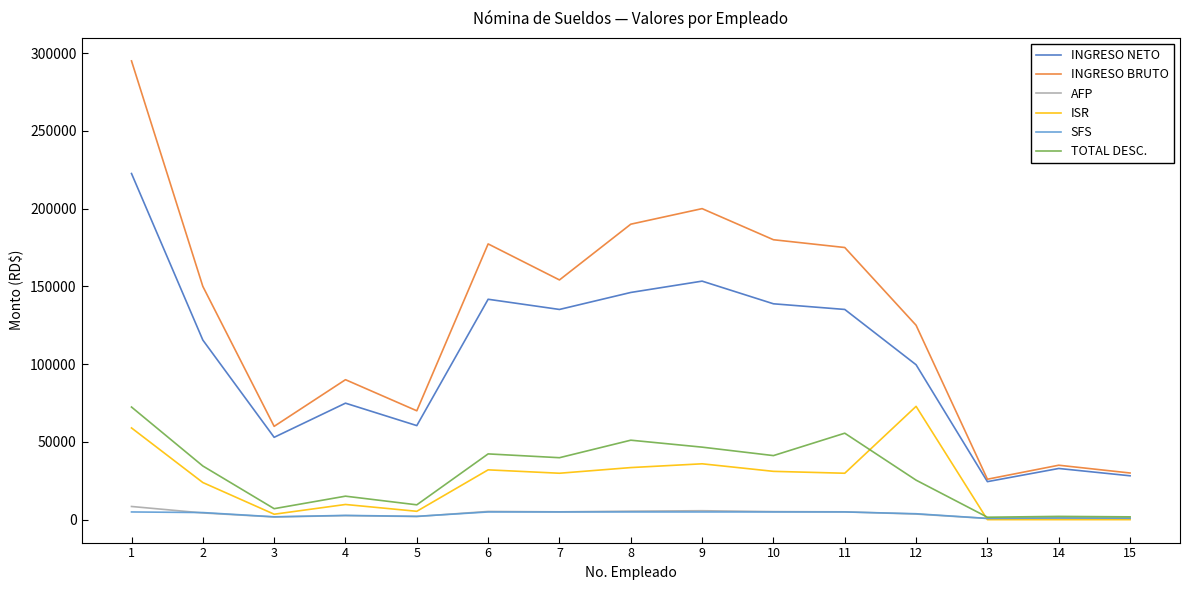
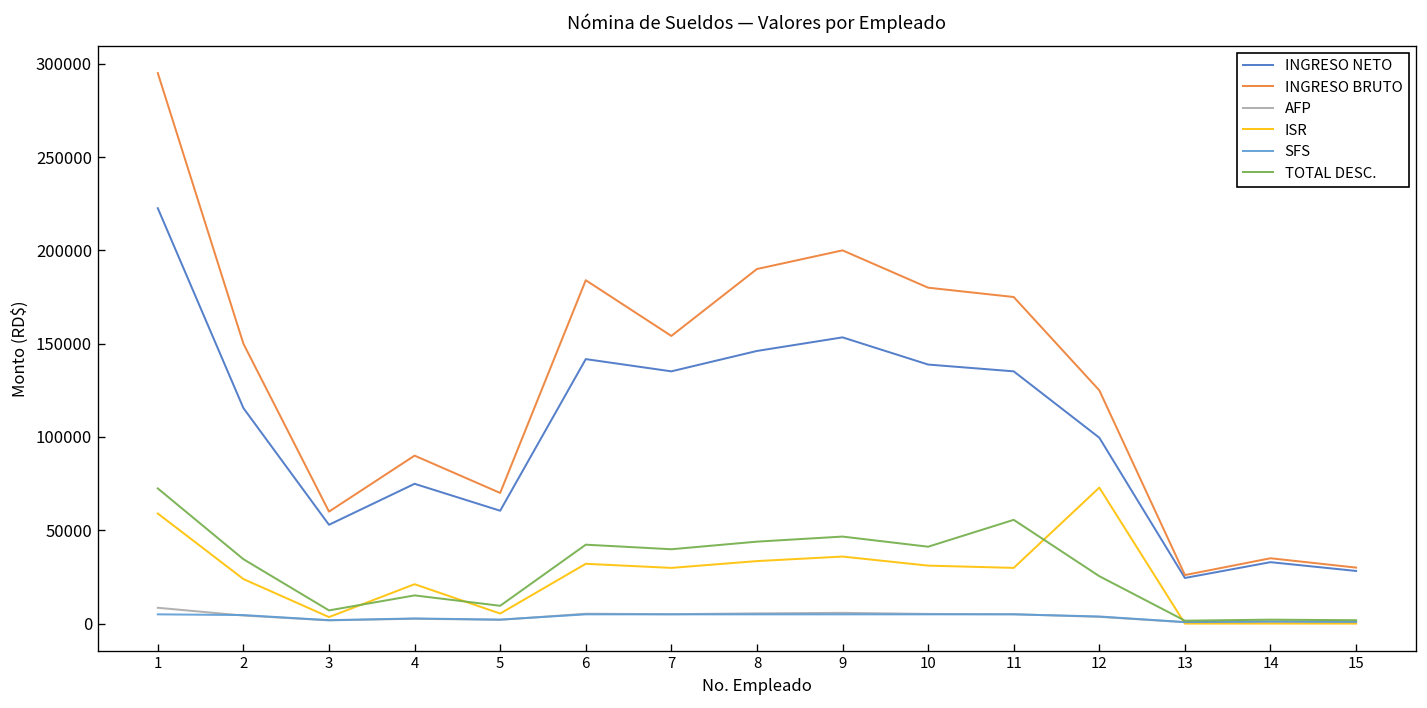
  {
    "INGRESO BRUTO": {
      "1": 295000,
      "2": 150000,
      "3": 60000,
      "4": 90000,
      "5": 70000,
-     "6": 177000,
+     "6": 184000,
      "7": 154000,
      "8": 190000,
      "9": 200000,
      "10": 180000,
      "11": 175000,
      "12": 125000,
      "14": 35000,
      "15": 30000
    },
    "AFP": {
      "1": 8000
    },
    "ISR": {
      "1": 59000,
      "2": 24000,
      "3": 3000,
-     "4": 10000,
+     "4": 21000,
      "5": 5000,
      "6": 32000,
      "7": 30000,
      "8": 33000,
      "9": 36000,
      "10": 31000,
      "11": 30000,
      "12": 73000
    },
    "TOTAL DESC.": {
      "1": 72000,
      "2": 35000,
      "3": 7000,
      "4": 15000,
      "5": 10000,
      "6": 42000,
      "7": 40000,
-     "8": 51000,
+     "8": 44000,
      "9": 47000,
      "10": 41000,
      "11": 56000,
      "12": 25000
    }
  }
